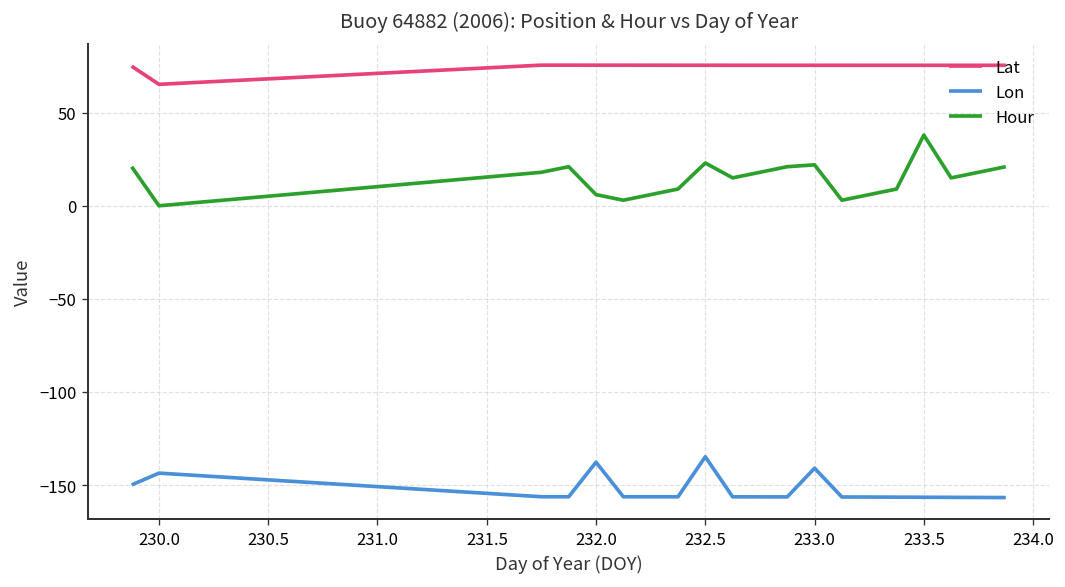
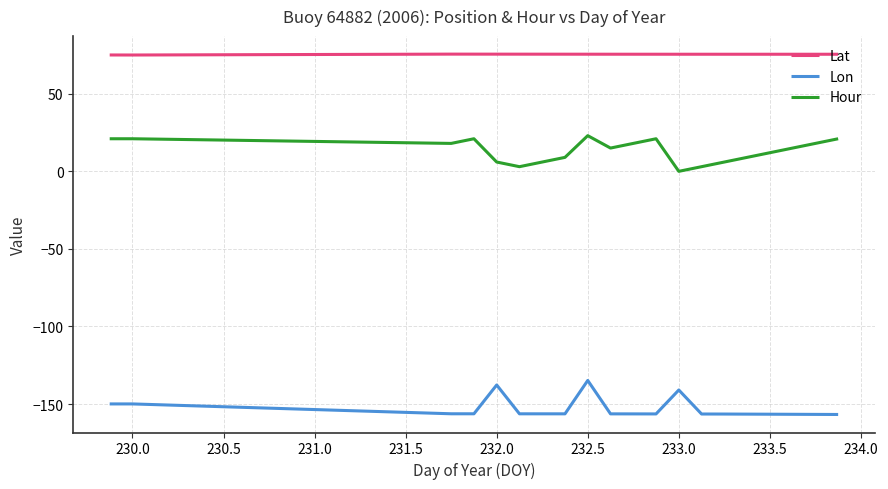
  {
    "Lat": {
-     "230.0": 65,
+     "230.0": 75,
      "232.0": 76,
      "232.5": 75,
      "233.0": 75,
      "233.5": 75
    },
    "Lon": {
-     "230.0": -144,
+     "230.0": -150,
      "232.0": -138,
      "232.5": -135,
      "233.0": -141,
      "233.5": -157
    },
    "Hour": {
-     "230.0": 0,
+     "230.0": 21,
      "232.0": 6,
      "232.5": 23,
-     "233.0": 22,
-     "233.5": 38
+     "233.0": 0,
+     "233.5": 12
    }
  }
